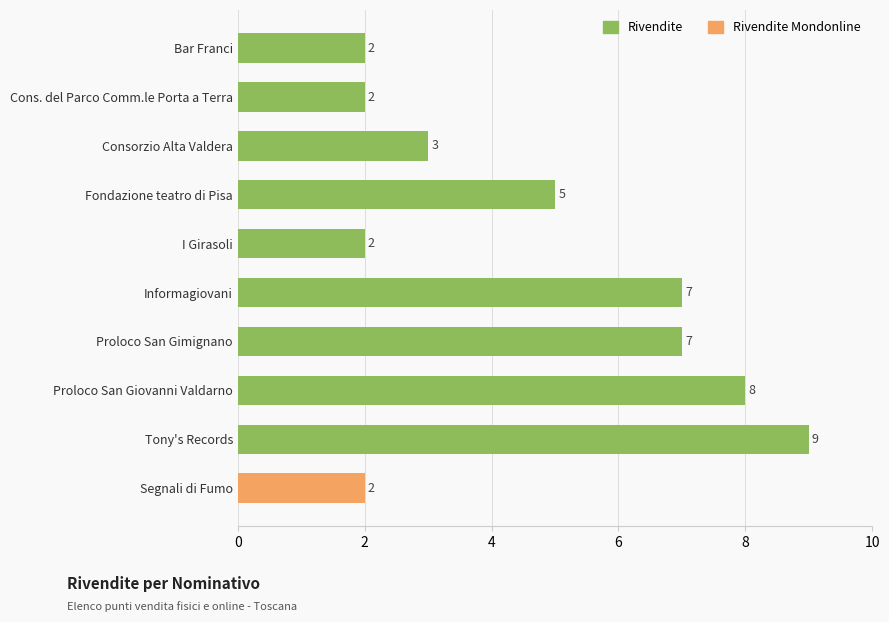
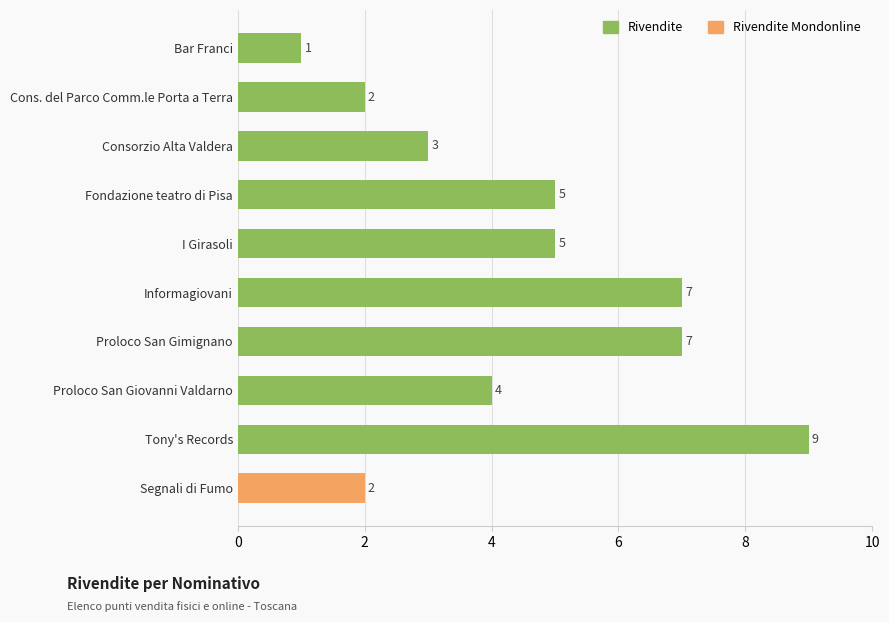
  {
-   "Bar Franci": 2,
+   "Bar Franci": 1,
    "Cons. del Parco Comm.le Porta a Terra": 2,
    "Consorzio Alta Valdera": 3,
    "Fondazione teatro di Pisa": 5,
-   "I Girasoli": 2,
+   "I Girasoli": 5,
    "Informagiovani": 7,
    "Proloco San Gimignano": 7,
-   "Proloco San Giovanni Valdarno": 8,
+   "Proloco San Giovanni Valdarno": 4,
    "Tony's Records": 9,
    "Segnali di Fumo": 2
  }
